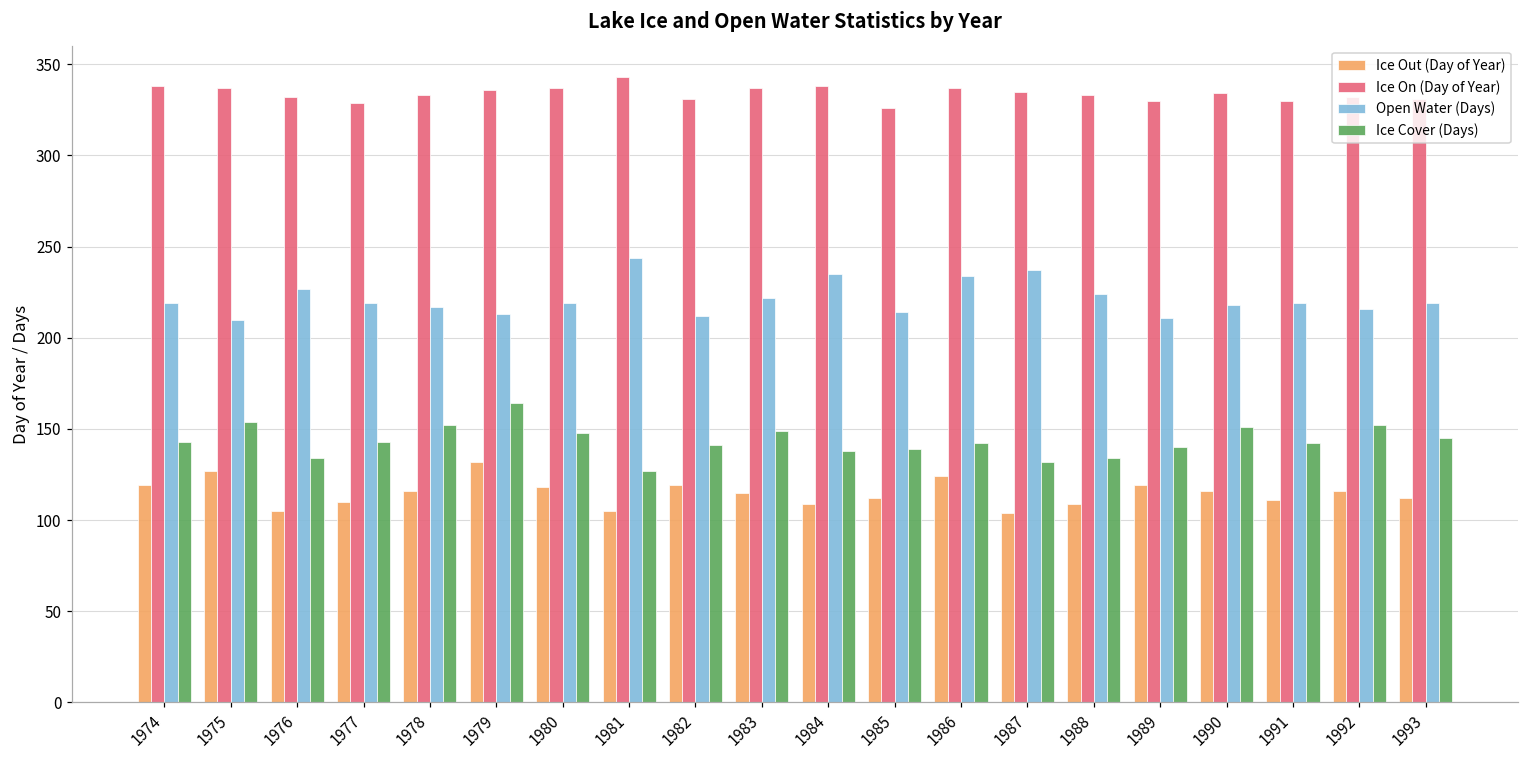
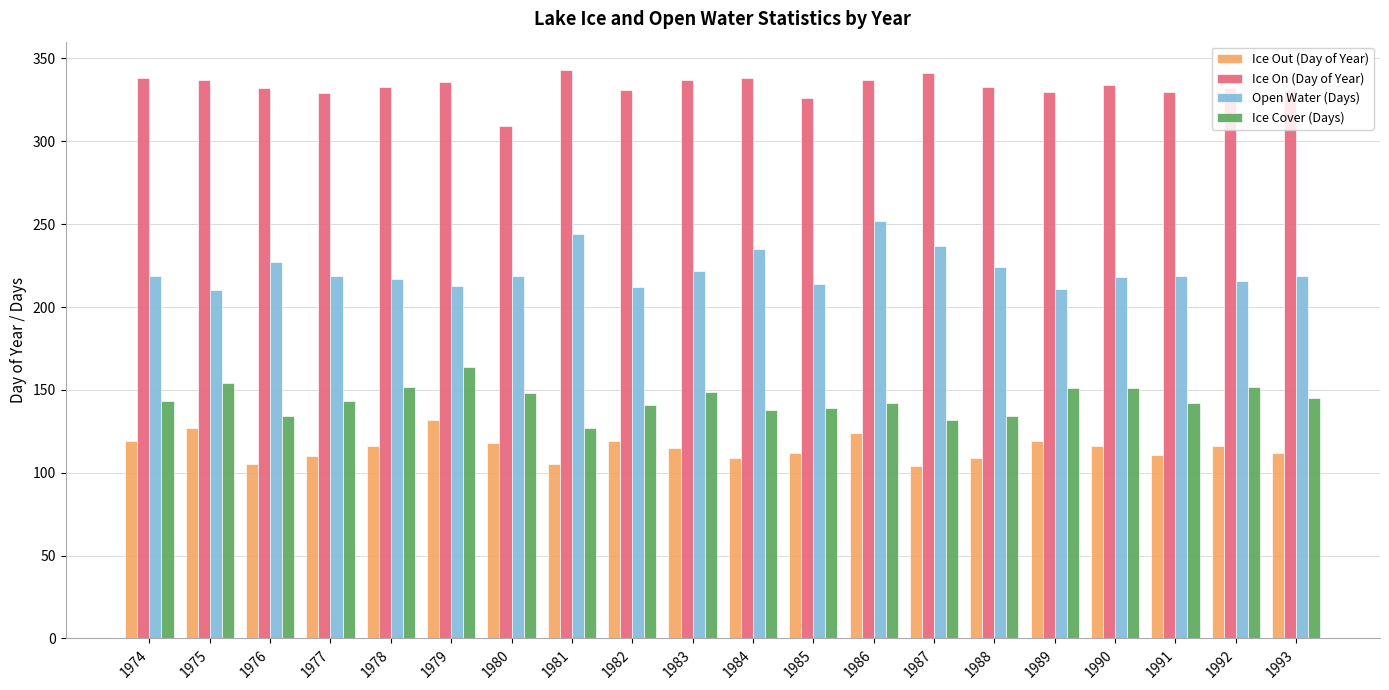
  {
    "Ice Out (Day of Year)": {
      "1974": 119,
      "1975": 127,
      "1976": 105,
      "1977": 110,
      "1978": 116,
      "1979": 132,
      "1980": 118,
      "1981": 105,
      "1982": 119,
      "1983": 115,
      "1984": 109,
      "1985": 112,
      "1986": 124,
      "1987": 104,
      "1988": 109,
      "1989": 119,
      "1990": 116,
      "1991": 111,
      "1992": 116,
      "1993": 112
    },
    "Ice On (Day of Year)": {
      "1974": 338,
      "1975": 337,
      "1976": 332,
      "1977": 329,
      "1978": 333,
      "1979": 336,
-     "1980": 337,
+     "1980": 309,
      "1981": 343,
      "1982": 331,
      "1983": 337,
      "1984": 338,
      "1985": 326,
      "1986": 337,
-     "1987": 335,
+     "1987": 341,
      "1988": 333,
      "1989": 330,
      "1990": 334,
      "1991": 330
    },
    "Open Water (Days)": {
      "1974": 219,
      "1975": 210,
      "1976": 227,
      "1977": 219,
      "1978": 217,
      "1979": 213,
      "1980": 219,
      "1981": 244,
      "1982": 212,
      "1983": 222,
      "1984": 235,
      "1985": 214,
-     "1986": 234,
+     "1986": 252,
      "1987": 237,
      "1988": 224,
      "1989": 211,
      "1990": 218,
      "1991": 219,
      "1992": 216,
      "1993": 219
    },
    "Ice Cover (Days)": {
      "1974": 143,
      "1975": 154,
      "1976": 134,
      "1977": 143,
      "1978": 152,
      "1979": 164,
      "1980": 148,
      "1981": 127,
      "1982": 141,
      "1983": 149,
      "1984": 138,
      "1985": 139,
      "1986": 142,
      "1987": 132,
      "1988": 134,
-     "1989": 140,
+     "1989": 151,
      "1990": 151,
      "1991": 142,
      "1992": 152,
      "1993": 145
    }
  }
